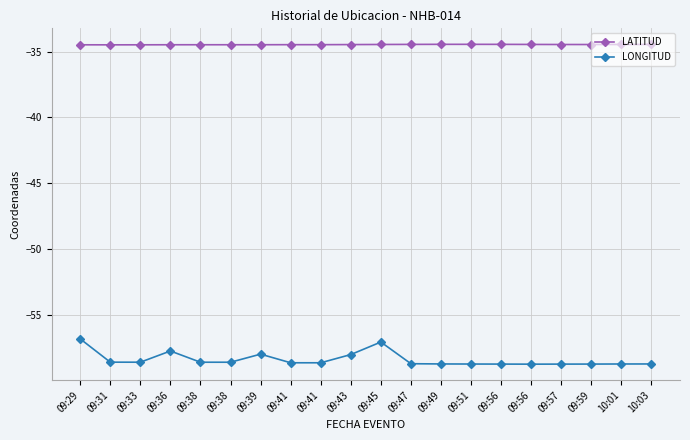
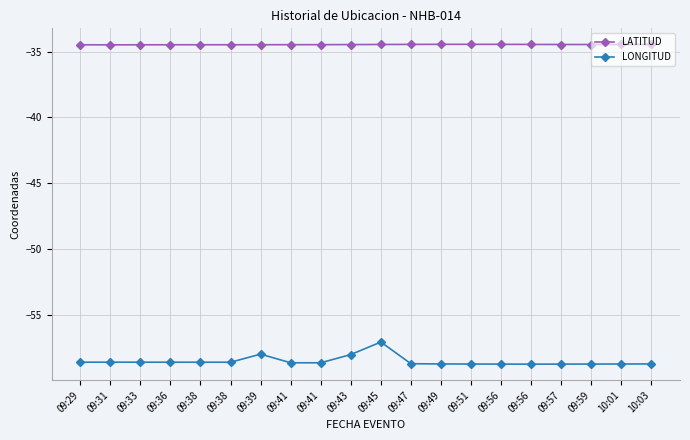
  {
    "LATITUD": {
      "09:29": -34.5,
      "09:31": -34.5,
      "09:33": -34.5,
      "09:36": -34.5,
      "09:39": -34.5,
      "09:43": -34.5,
      "09:45": -34.5,
      "09:47": -34.5,
      "09:49": -34.5,
      "09:51": -34.5,
      "09:57": -34.5
    },
    "LONGITUD": {
-     "09:29": -56.8,
+     "09:29": -58.6,
      "09:31": -58.6,
      "09:33": -58.6,
-     "09:36": -57.7,
+     "09:36": -58.6,
      "09:39": -58.0,
      "09:43": -58.0,
      "09:45": -57.1,
      "09:47": -58.7,
      "09:49": -58.7,
      "09:51": -58.7,
      "09:57": -58.7,
      "09:59": -58.7,
      "10:01": -58.7,
      "10:03": -58.7
    }
  }
